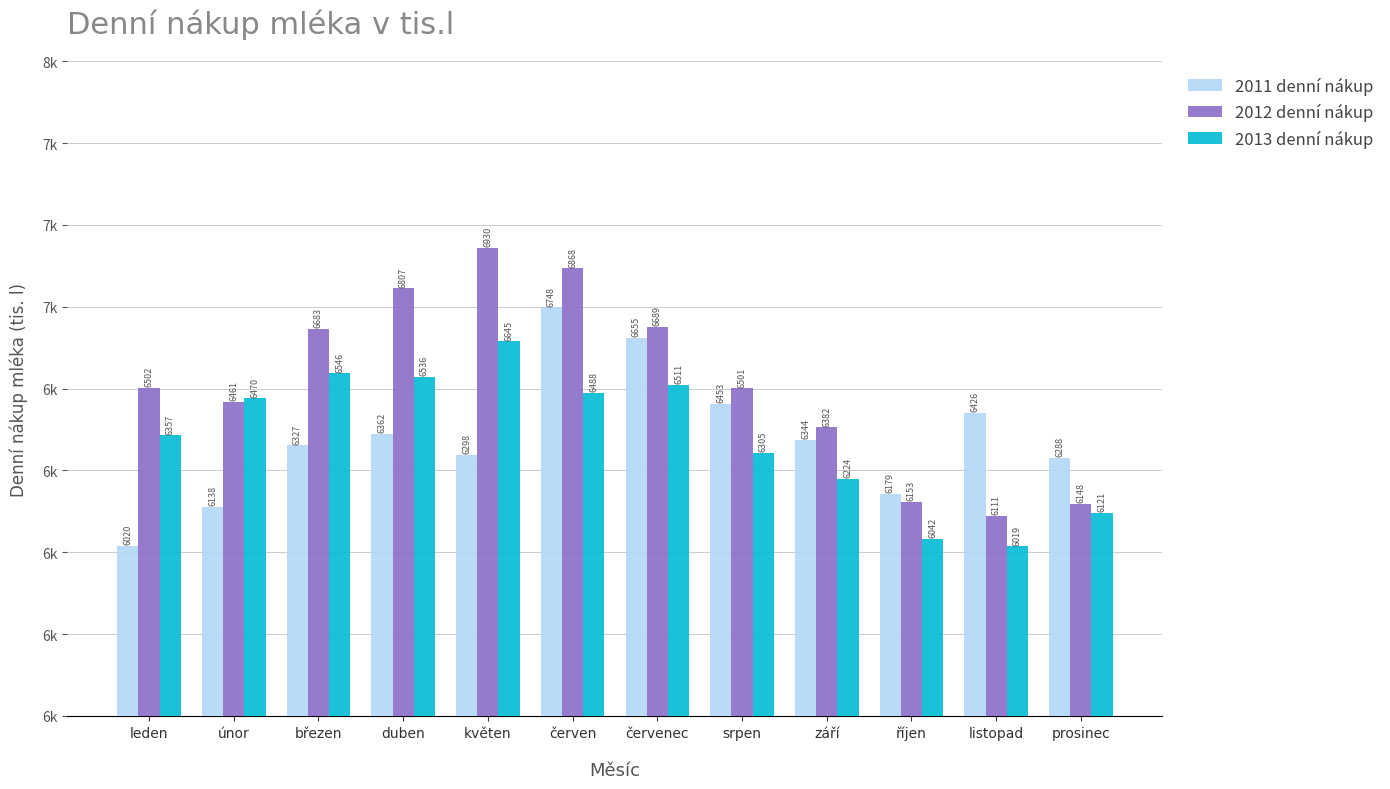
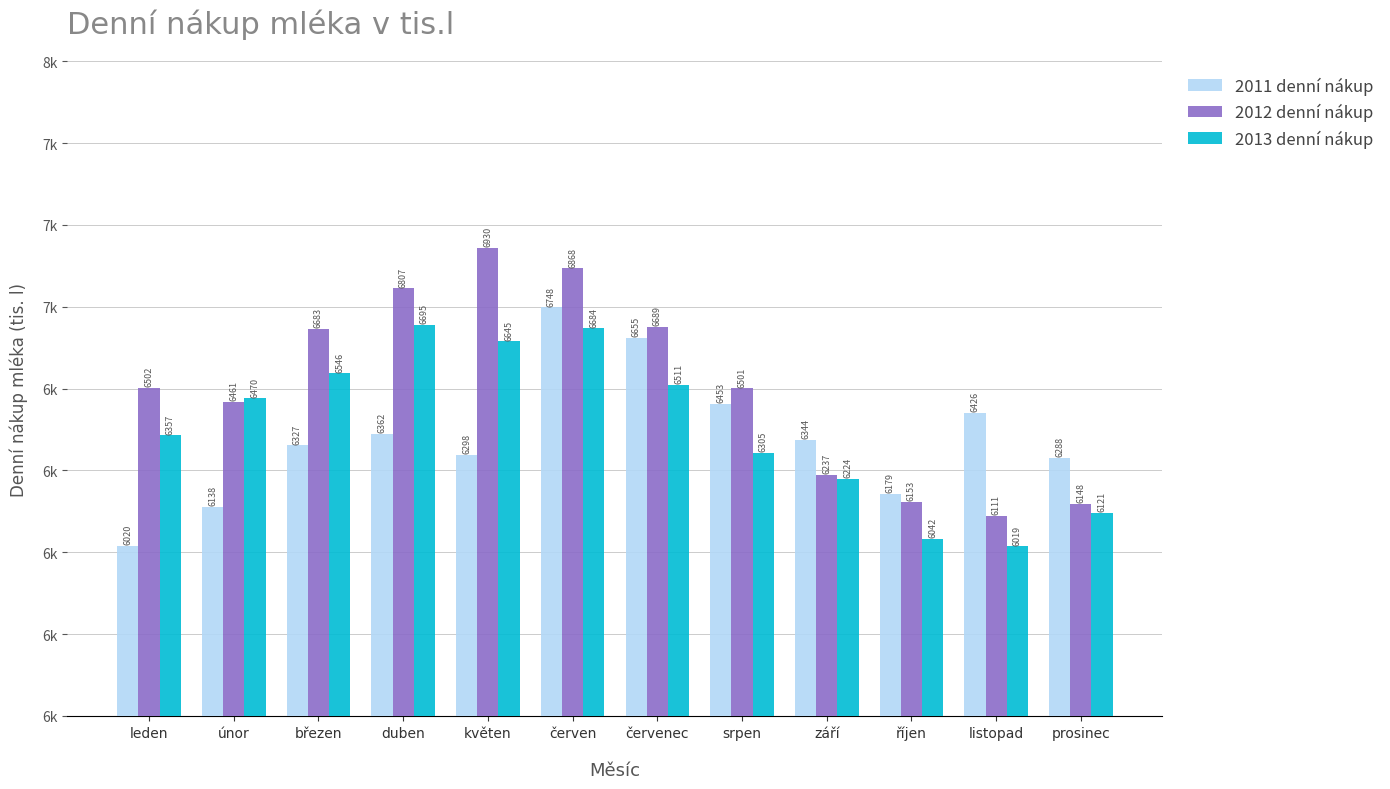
  {
    "2011 denní nákup": {
      "leden": 6020,
      "únor": 6138,
      "březen": 6327,
      "duben": 6362,
      "květen": 6298,
      "červen": 6748,
      "červenec": 6655,
      "srpen": 6453,
      "září": 6344,
      "říjen": 6179,
      "listopad": 6426,
      "prosinec": 6288
    },
    "2012 denní nákup": {
      "leden": 6502,
      "únor": 6461,
      "březen": 6683,
      "duben": 6807,
      "květen": 6930,
      "červen": 6868,
      "červenec": 6689,
      "srpen": 6501,
-     "září": 6382,
+     "září": 6237,
      "říjen": 6153,
      "listopad": 6111,
      "prosinec": 6148
    },
    "2013 denní nákup": {
      "leden": 6357,
      "únor": 6470,
      "březen": 6546,
-     "duben": 6536,
+     "duben": 6695,
      "květen": 6645,
-     "červen": 6488,
+     "červen": 6684,
      "červenec": 6511,
      "srpen": 6305,
      "září": 6224,
      "říjen": 6042,
      "listopad": 6019,
      "prosinec": 6121
    }
  }
